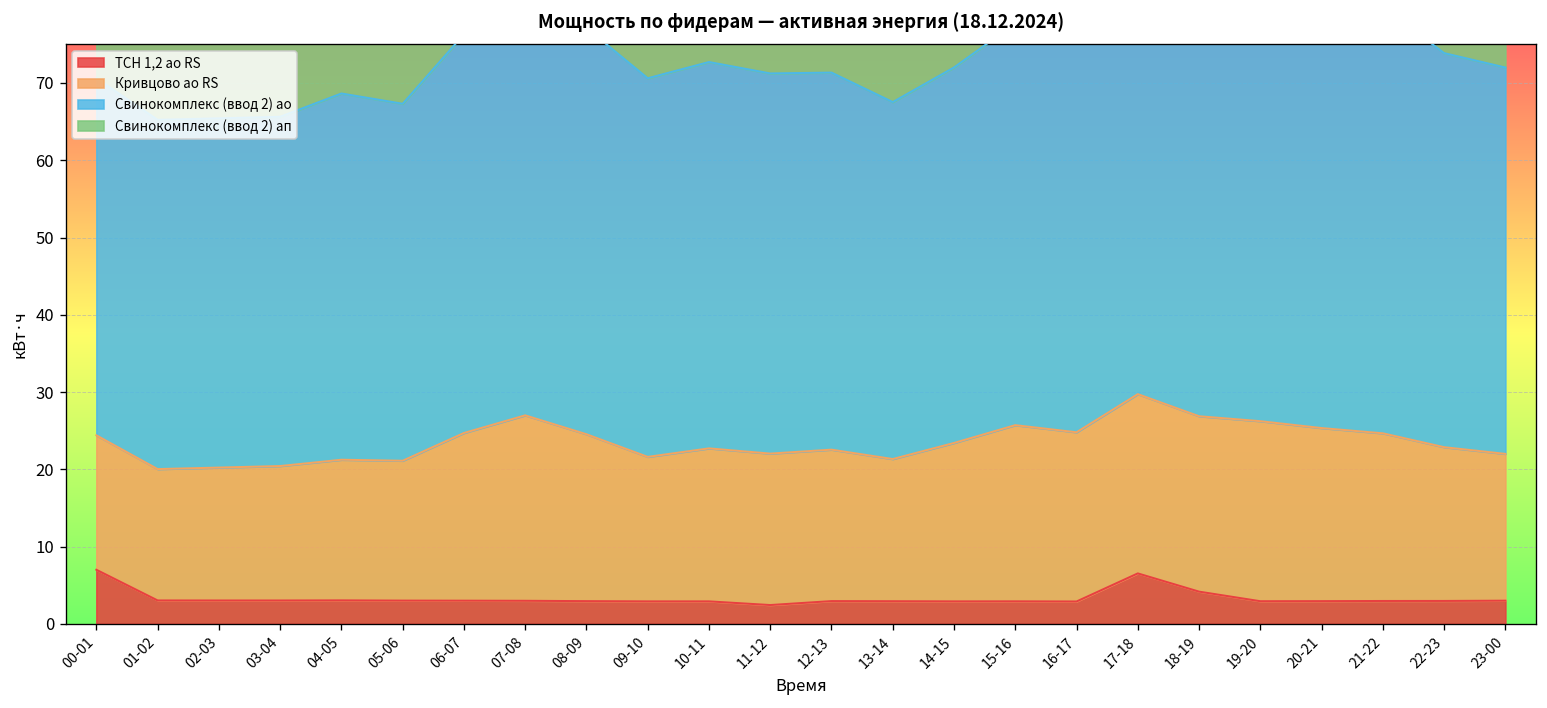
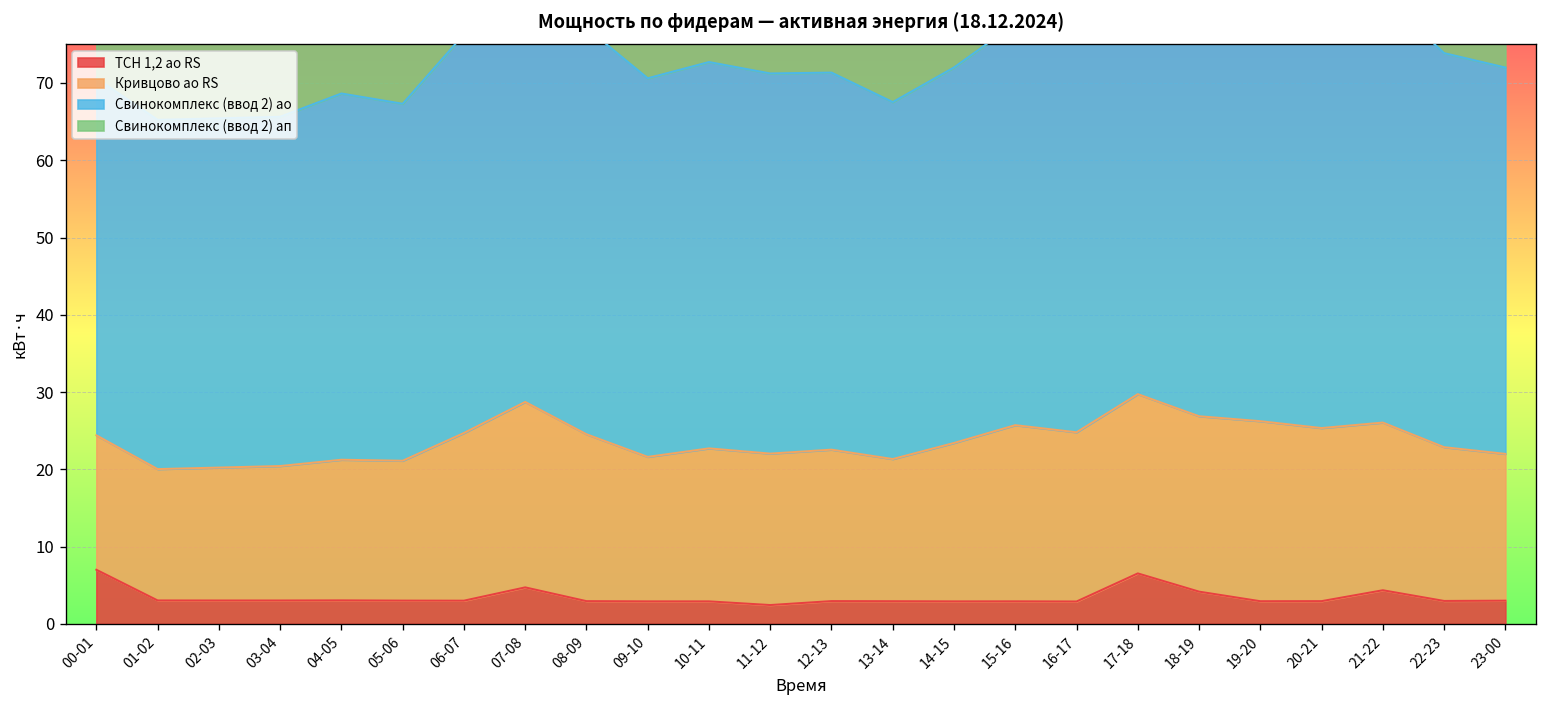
  {
    "ТСН 1,2 ао RS": {
      "00-01": 7,
      "01-02": 3,
      "02-03": 3,
      "03-04": 3,
      "04-05": 3,
      "05-06": 3,
      "06-07": 3,
-     "07-08": 3,
+     "07-08": 5,
      "08-09": 3,
      "09-10": 3,
      "10-11": 3,
      "11-12": 2,
      "12-13": 3,
      "13-14": 3,
      "14-15": 3,
      "15-16": 3,
      "16-17": 3,
      "17-18": 7,
      "18-19": 4,
      "19-20": 3,
      "20-21": 3,
-     "21-22": 3,
+     "21-22": 4,
      "22-23": 3,
      "23-00": 3
    },
    "Кривцово ао RS": {
      "00-01": 17,
      "01-02": 17,
      "02-03": 17,
      "03-04": 17,
      "04-05": 18,
      "05-06": 18,
      "06-07": 22,
      "07-08": 24,
      "08-09": 22,
      "09-10": 19,
      "10-11": 20,
      "11-12": 20,
      "12-13": 20,
      "13-14": 18,
      "14-15": 21,
      "15-16": 23,
      "16-17": 22,
      "17-18": 23,
      "18-19": 23,
      "19-20": 23,
      "20-21": 22,
      "21-22": 22,
      "22-23": 20,
      "23-00": 19
    },
    "Свинокомплекс (ввод 2) ао": {
      "04-05": 47,
      "05-06": 46,
      "09-10": 49,
      "10-11": 50,
      "11-12": 49,
      "12-13": 49,
      "13-14": 46,
      "14-15": 49,
      "22-23": 51,
      "23-00": 50
    }
  }
